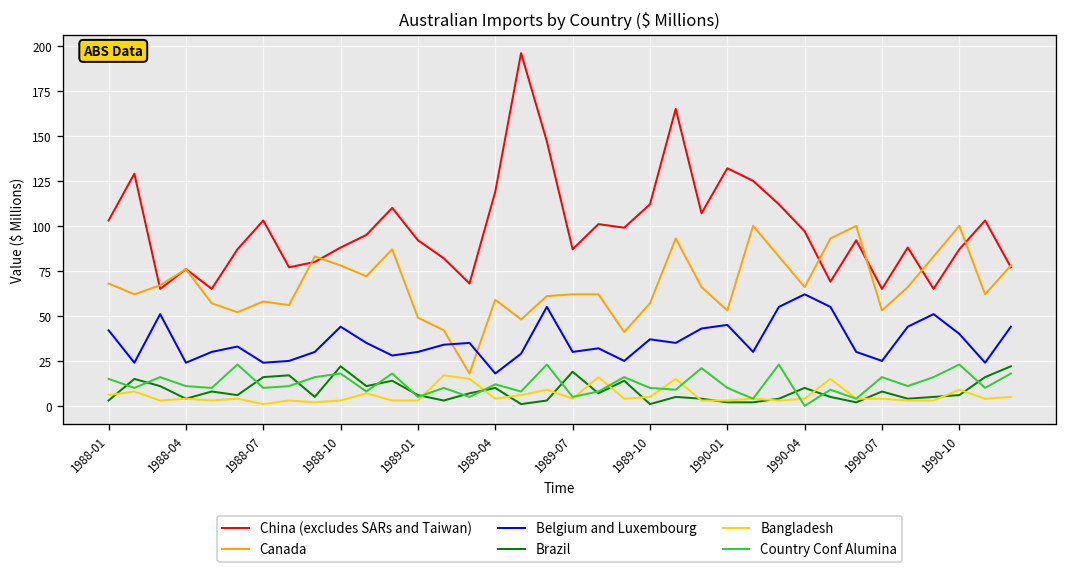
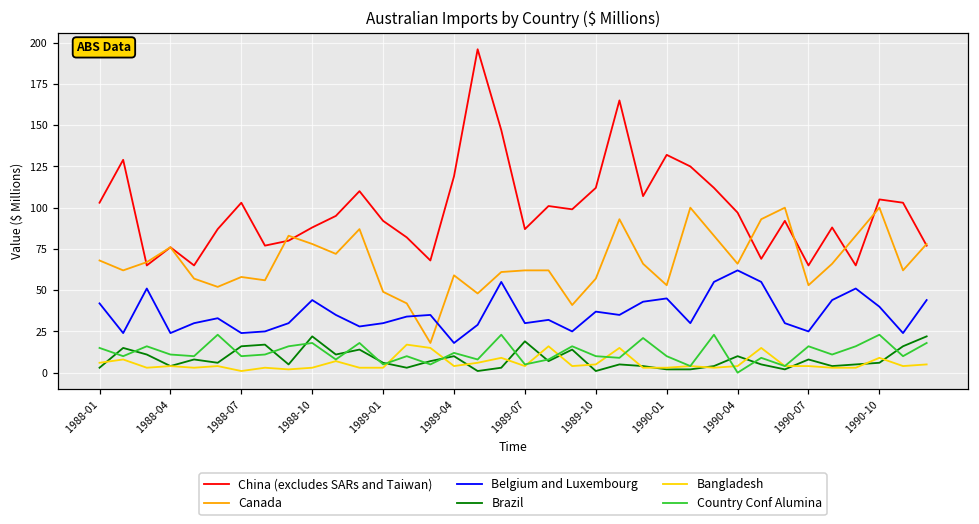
  {
    "China (excludes SARs and Taiwan)": {
      "1988-01": 103,
      "1988-07": 103,
      "1988-10": 88,
      "1989-01": 92,
      "1989-04": 119,
      "1989-07": 87,
      "1989-10": 112,
      "1990-01": 132,
      "1990-04": 97,
      "1990-07": 65,
-     "1990-10": 87
+     "1990-10": 105
    },
    "Belgium and Luxembourg": {
      "1988-01": 42,
      "1988-04": 24,
      "1988-07": 24,
      "1988-10": 44,
      "1989-01": 30,
      "1989-04": 18,
      "1989-07": 30,
      "1989-10": 37,
      "1990-01": 45,
      "1990-04": 62,
      "1990-07": 25,
      "1990-10": 40
    },
    "Brazil": {
      "1988-01": 3,
      "1988-07": 16,
      "1988-10": 22,
      "1989-04": 10,
      "1989-07": 19,
      "1989-10": 1,
      "1990-04": 10,
      "1990-07": 8,
      "1990-10": 6
    },
    "Country Conf Alumina": {
      "1988-01": 15,
      "1988-04": 11,
      "1988-07": 10,
      "1988-10": 18,
      "1989-04": 12,
      "1989-10": 10,
      "1990-01": 10,
      "1990-04": 0,
      "1990-07": 16,
      "1990-10": 23
    }
  }
